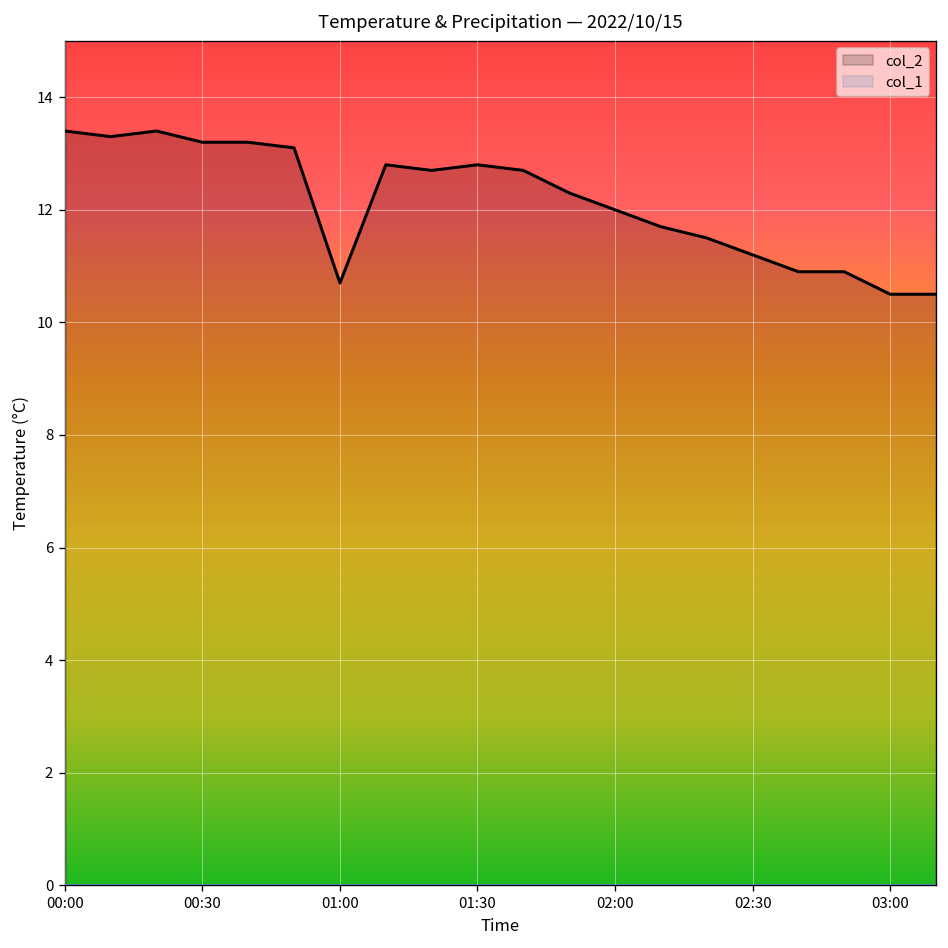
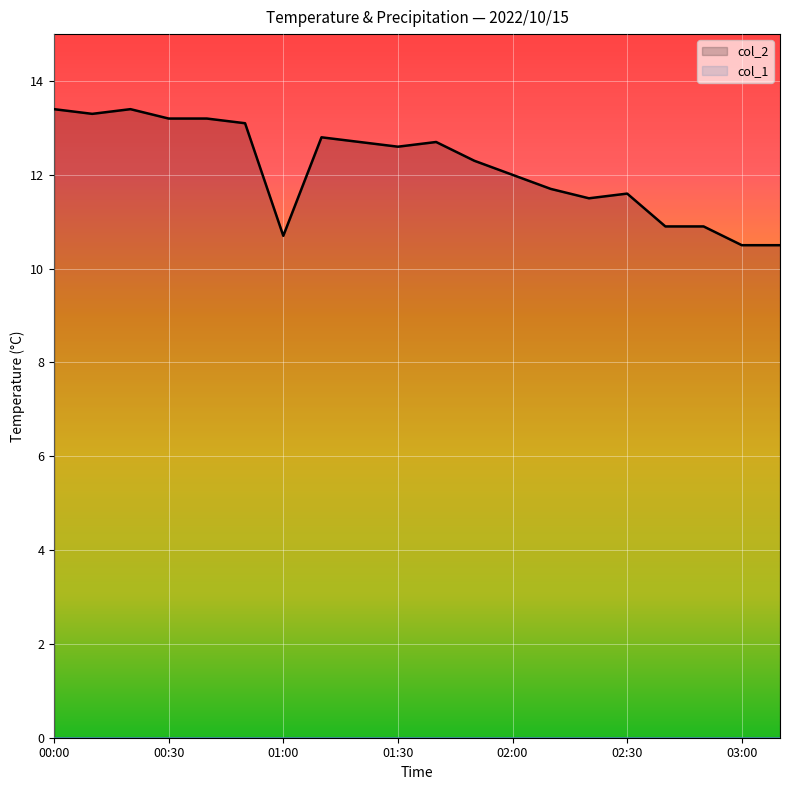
  {
    "col_2": {
      "00:00": 13.4,
      "00:30": 13.2,
      "01:00": 10.7,
-     "01:30": 12.8,
+     "01:30": 12.6,
      "02:00": 12.0,
-     "02:30": 11.2,
+     "02:30": 11.6,
      "03:00": 10.5
    },
    "col_1": {
      "00:00": 0.0,
      "00:30": 0.0,
      "01:00": 0.0,
      "01:30": 0.0,
      "02:00": 0.0,
      "02:30": 0.0,
      "03:00": 0.0
    }
  }
